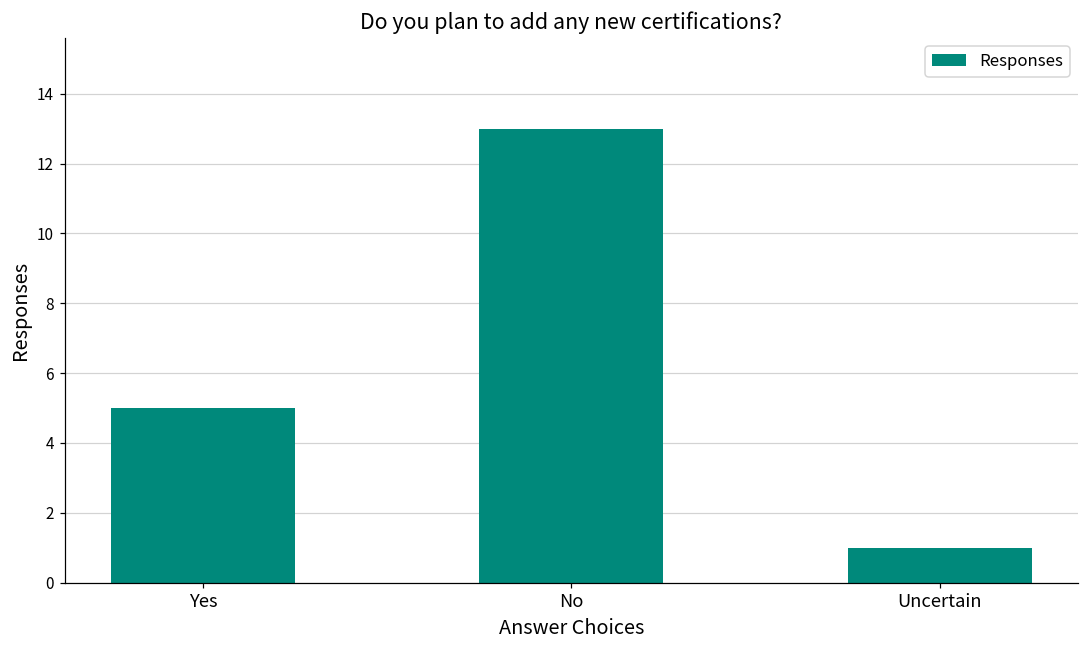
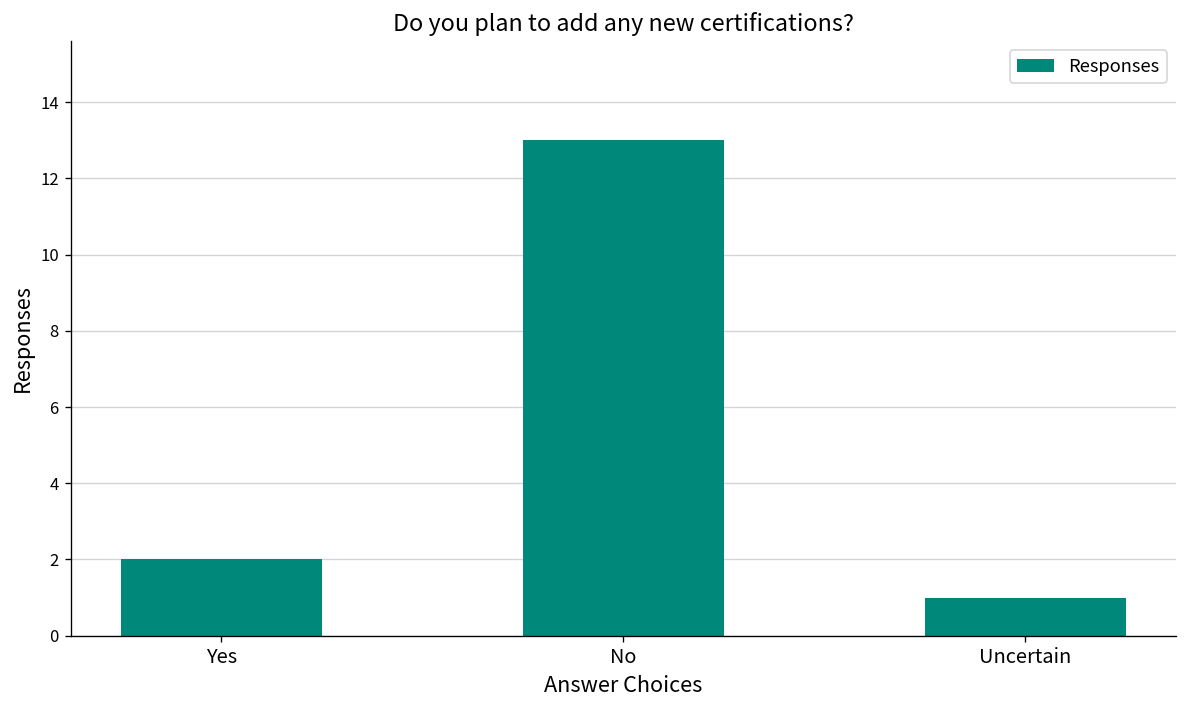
  {
-   "Yes": 5,
+   "Yes": 2,
    "No": 13,
    "Uncertain": 1
  }
